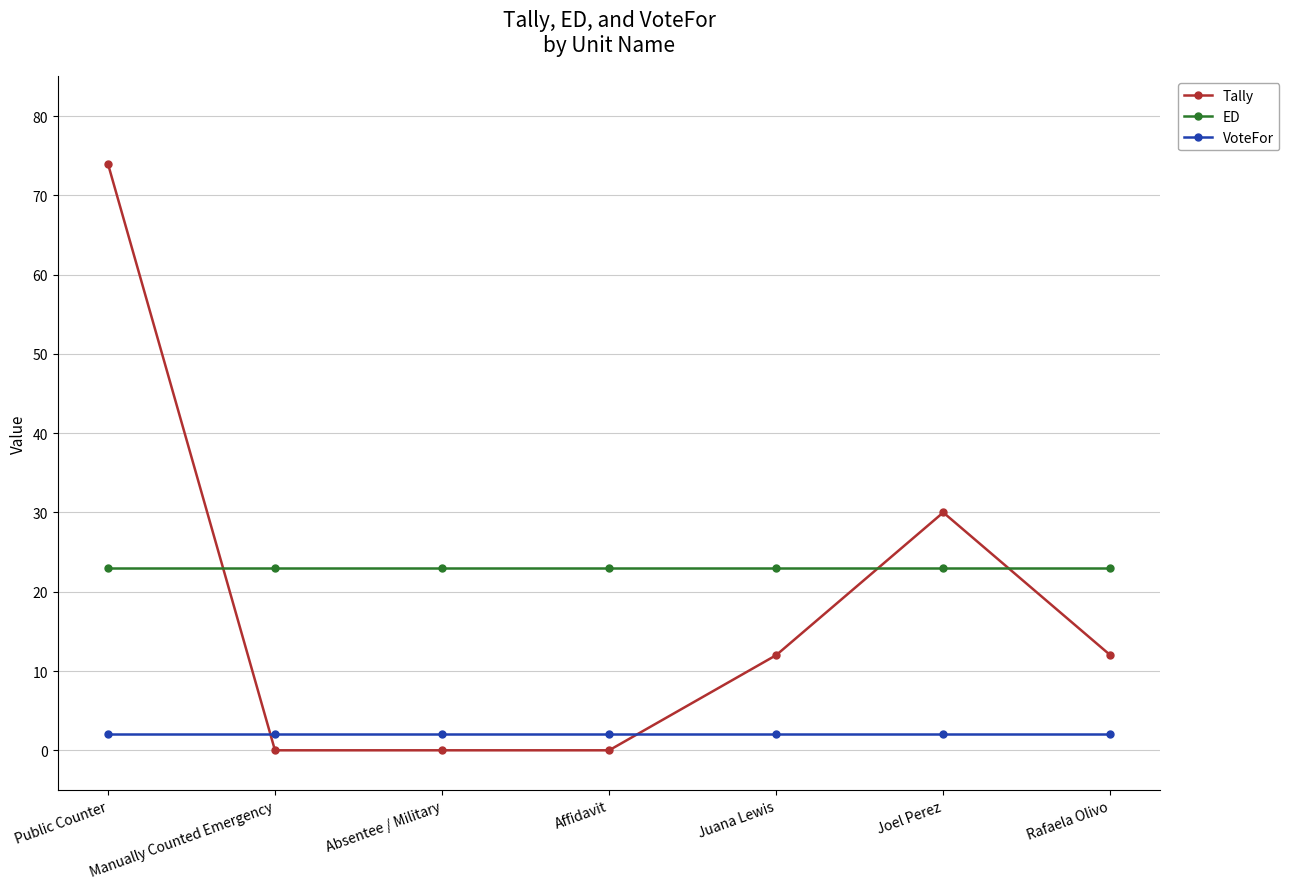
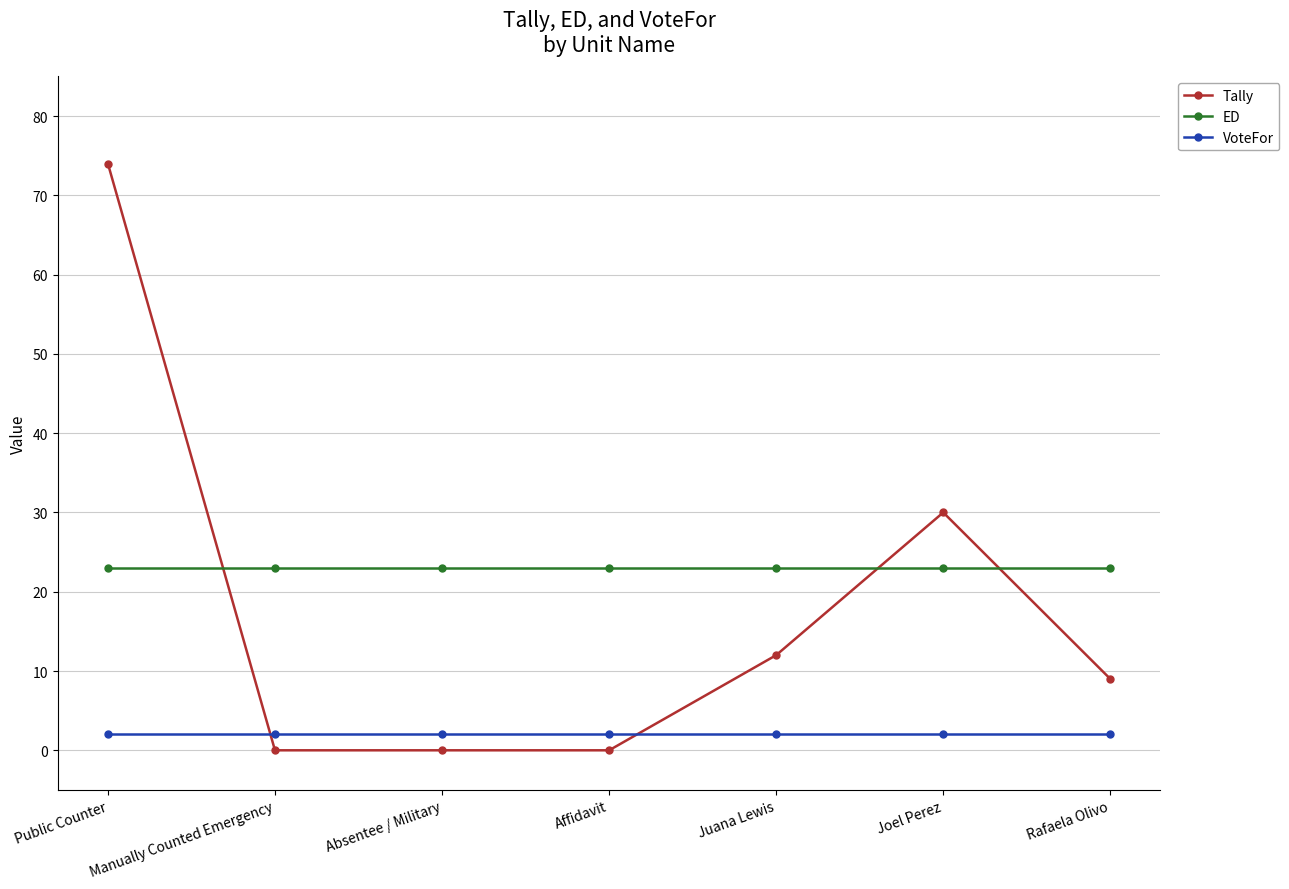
  {
    "Tally": {
      "Public Counter": 74,
      "Manually Counted Emergency": 0,
      "Absentee / Military": 0,
      "Affidavit": 0,
      "Juana Lewis": 12,
      "Joel Perez": 30,
-     "Rafaela Olivo": 12
+     "Rafaela Olivo": 9
    },
    "ED": {
      "Public Counter": 23,
      "Manually Counted Emergency": 23,
      "Absentee / Military": 23,
      "Affidavit": 23,
      "Juana Lewis": 23,
      "Joel Perez": 23,
      "Rafaela Olivo": 23
    },
    "VoteFor": {
      "Public Counter": 2,
      "Manually Counted Emergency": 2,
      "Absentee / Military": 2,
      "Affidavit": 2,
      "Juana Lewis": 2,
      "Joel Perez": 2,
      "Rafaela Olivo": 2
    }
  }
